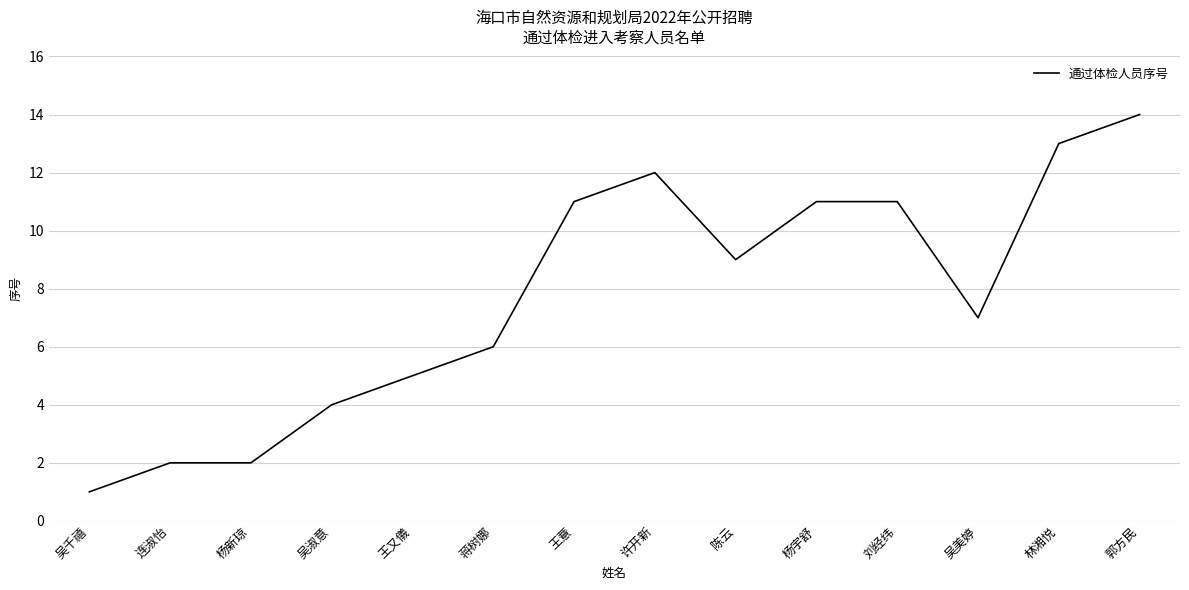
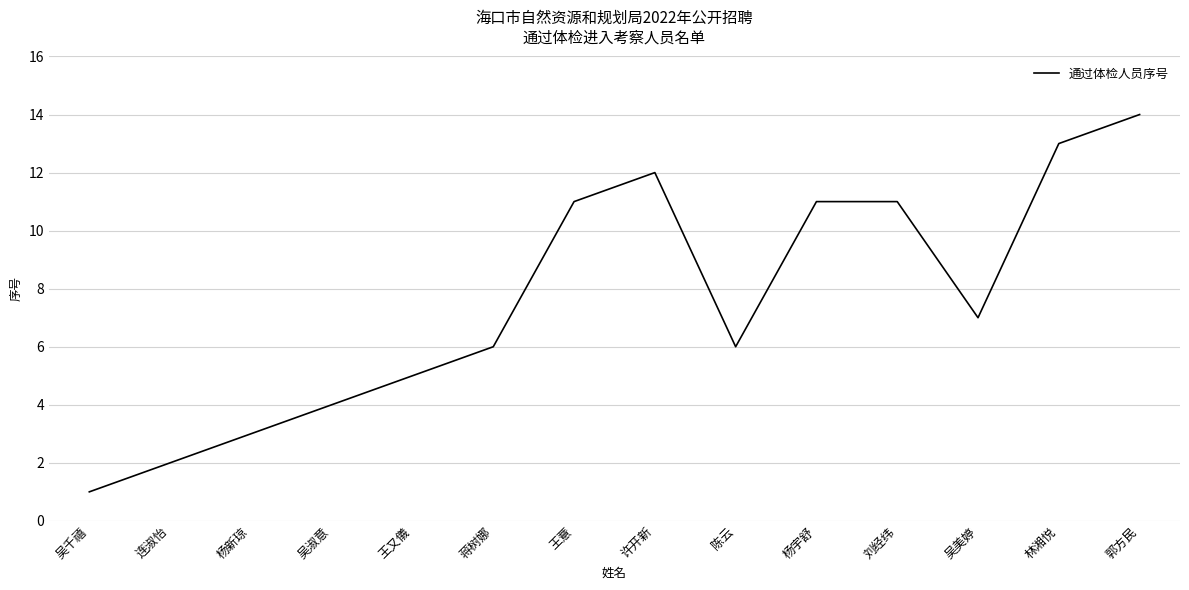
  {
    "吴千禧": 1,
    "连淑怡": 2,
-   "杨新琼": 2,
+   "杨新琼": 3,
    "吴淑意": 4,
    "王又儀": 5,
    "蒋树娜": 6,
    "王薏": 11,
    "许开新": 12,
-   "陈云": 9,
+   "陈云": 6,
    "杨宇舒": 11,
    "刘经纬": 11,
    "吴美婷": 7,
    "林湘悦": 13,
    "郭方民": 14
  }
